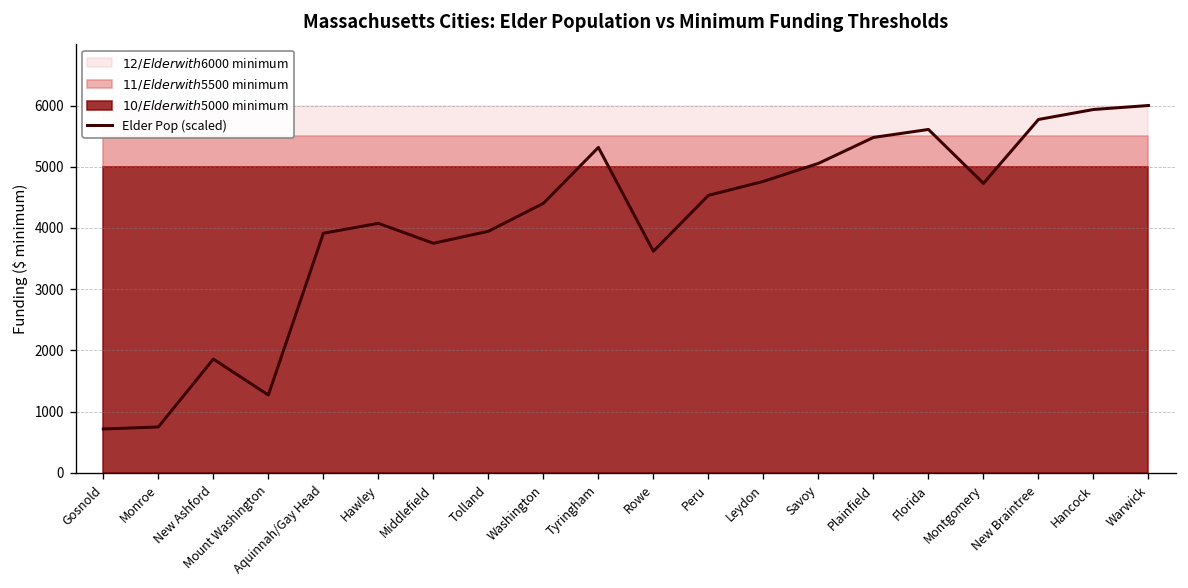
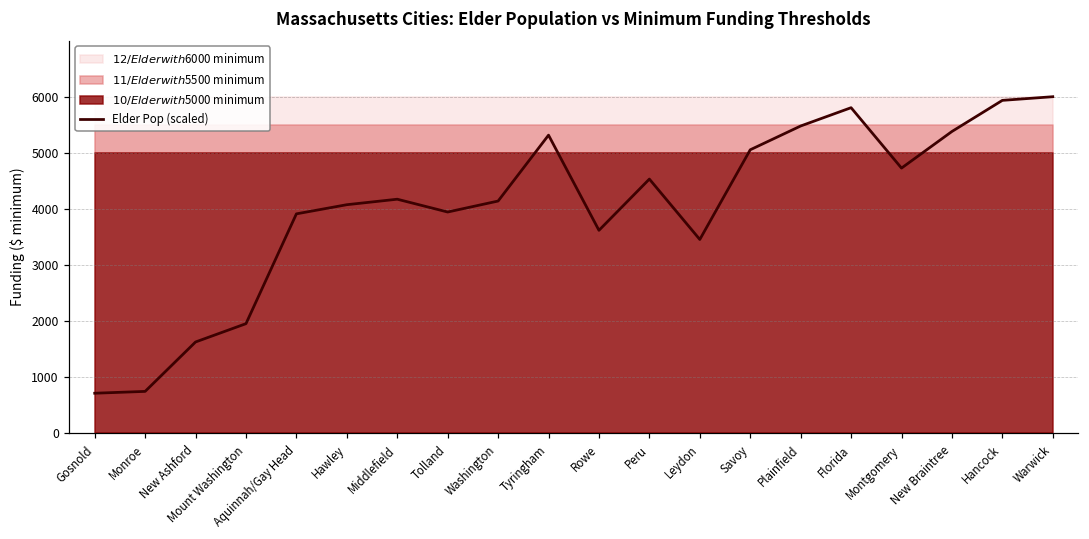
  {
    "Elder Pop (scaled)": {
      "Gosnold": 700,
      "Monroe": 800,
-     "New Ashford": 1900,
-     "Mount Washington": 1300,
+     "New Ashford": 1600,
+     "Mount Washington": 2000,
      "Aquinnah/Gay Head": 3900,
      "Hawley": 4100,
-     "Middlefield": 3800,
+     "Middlefield": 4200,
      "Tolland": 3900,
-     "Washington": 4400,
+     "Washington": 4100,
      "Tyringham": 5300,
      "Rowe": 3600,
      "Peru": 4500,
-     "Leydon": 4800,
+     "Leydon": 3500,
      "Savoy": 5100,
-     "Florida": 5600,
+     "Florida": 5800,
      "Montgomery": 4700,
-     "New Braintree": 5800,
+     "New Braintree": 5400,
      "Hancock": 5900
    }
  }
